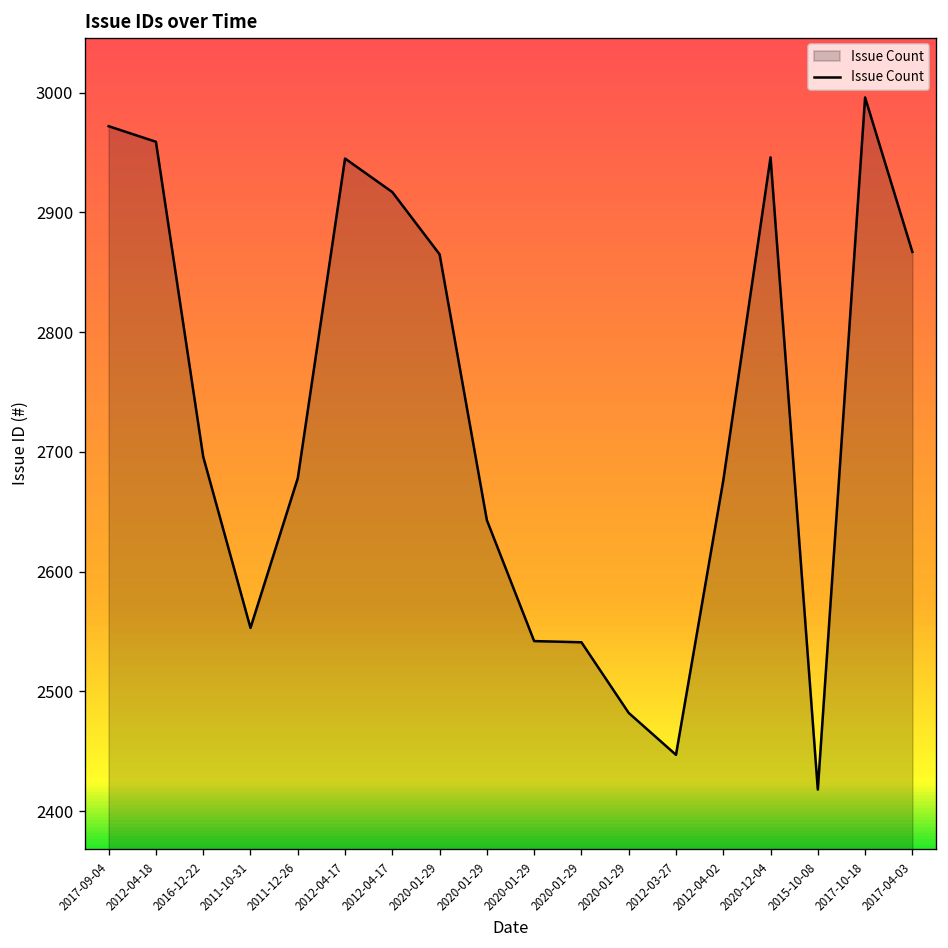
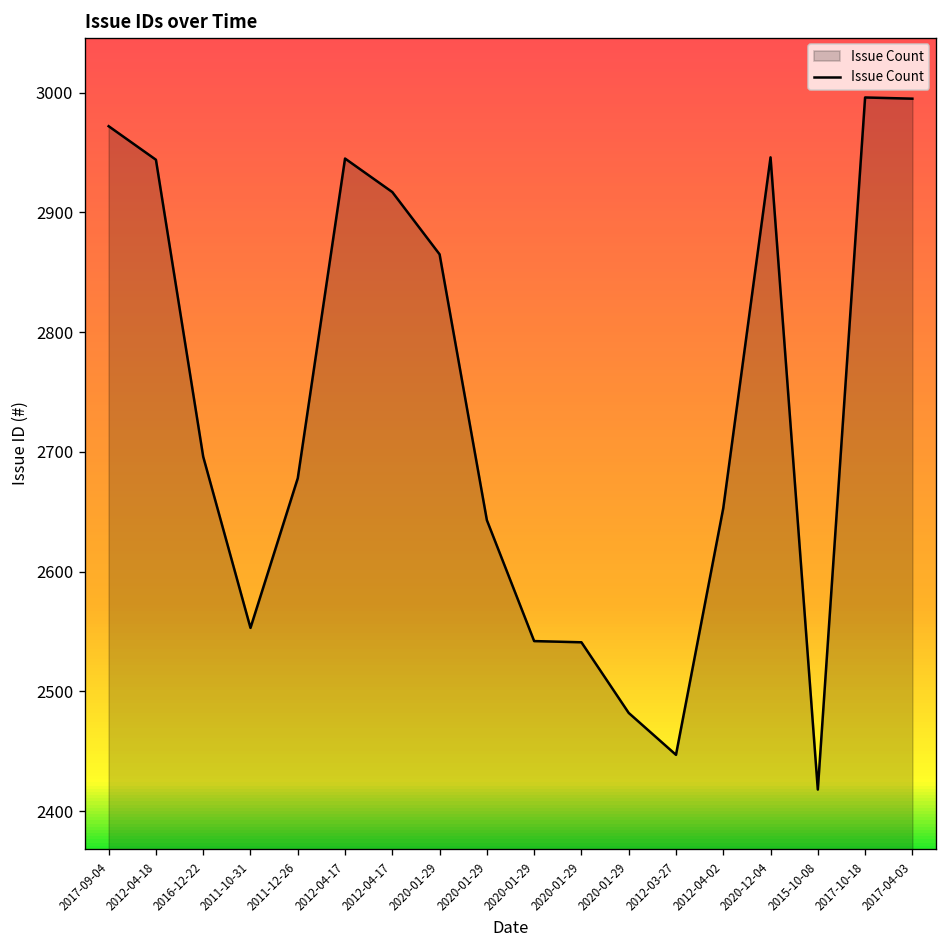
  {
    "2017-09-04": 2970,
-   "2012-04-18": 2960,
+   "2012-04-18": 2940,
    "2016-12-22": 2700,
    "2011-10-31": 2550,
    "2011-12-26": 2680,
    "2012-03-27": 2450,
-   "2012-04-02": 2680,
+   "2012-04-02": 2650,
    "2020-12-04": 2950,
    "2015-10-08": 2420,
    "2017-10-18": 3000,
-   "2017-04-03": 2870
+   "2017-04-03": 3000
  }
